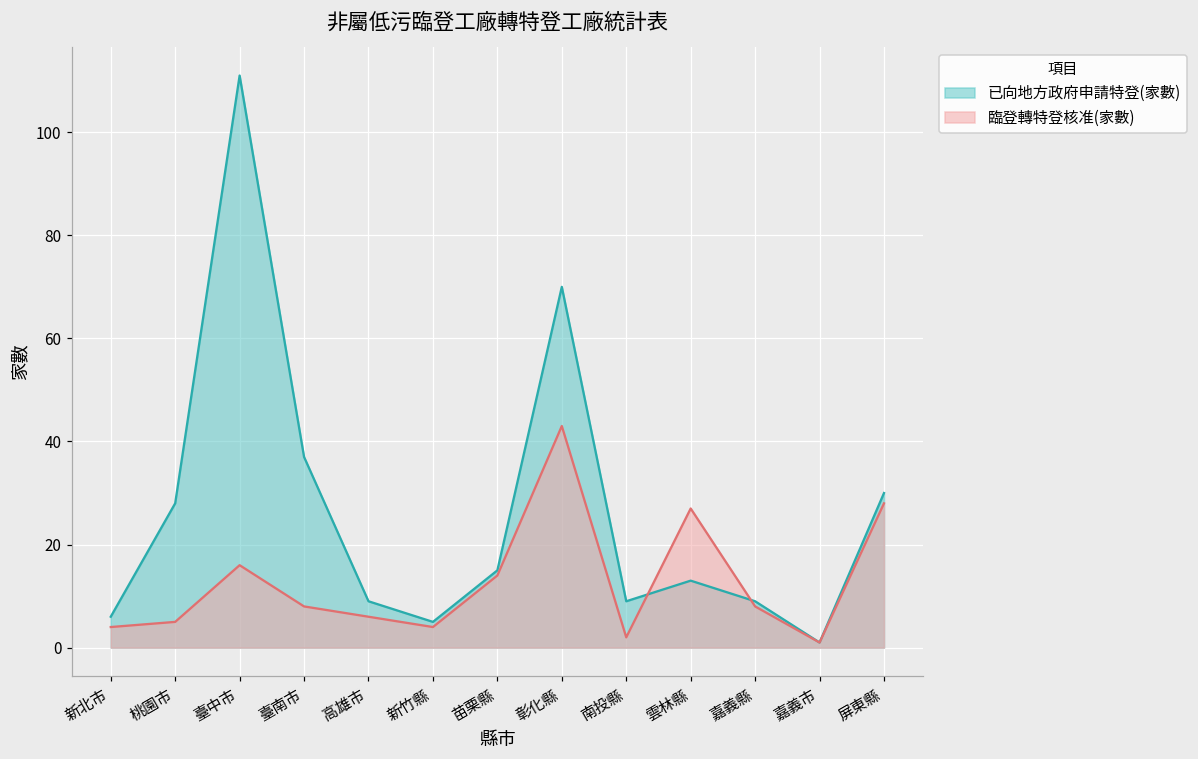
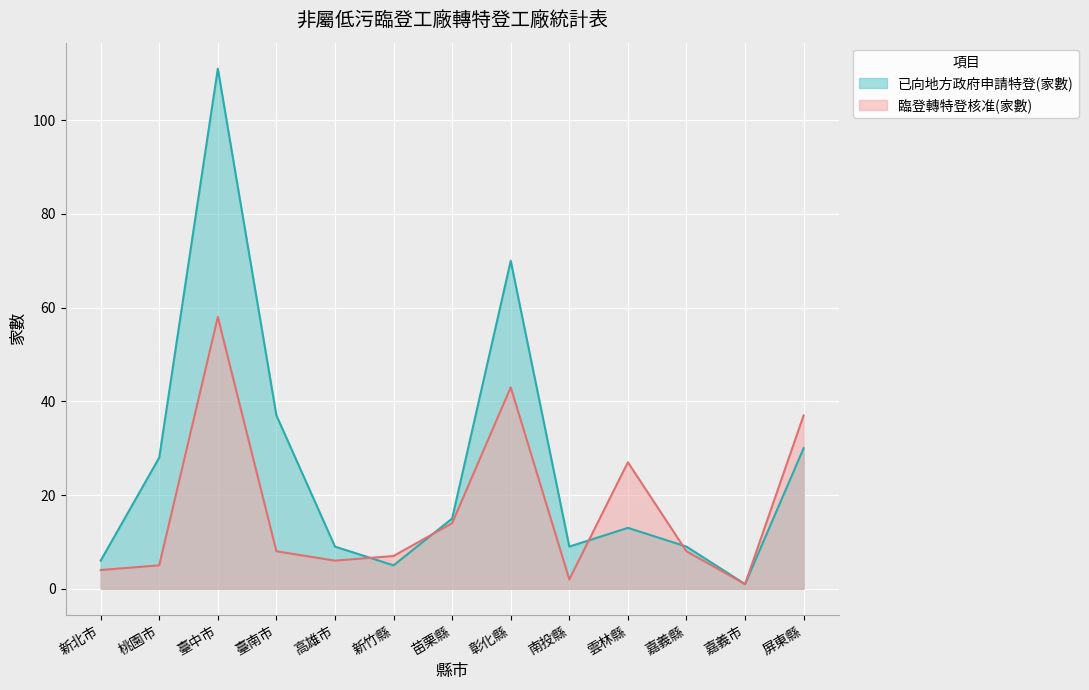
  {
    "已向地方政府申請特登(家數)": {
      "新北市": 6,
      "桃園市": 28,
      "臺中市": 111,
      "臺南市": 37,
      "高雄市": 9,
      "新竹縣": 5,
      "苗栗縣": 15,
      "彰化縣": 70,
      "南投縣": 9,
      "雲林縣": 13,
      "嘉義縣": 9,
      "屏東縣": 30
    },
    "臨登轉特登核准(家數)": {
      "新北市": 4,
      "桃園市": 5,
-     "臺中市": 16,
+     "臺中市": 58,
      "臺南市": 8,
      "高雄市": 6,
-     "新竹縣": 4,
+     "新竹縣": 7,
      "苗栗縣": 14,
      "彰化縣": 43,
      "南投縣": 2,
      "雲林縣": 27,
      "嘉義縣": 8,
-     "屏東縣": 28
+     "屏東縣": 37
    }
  }
